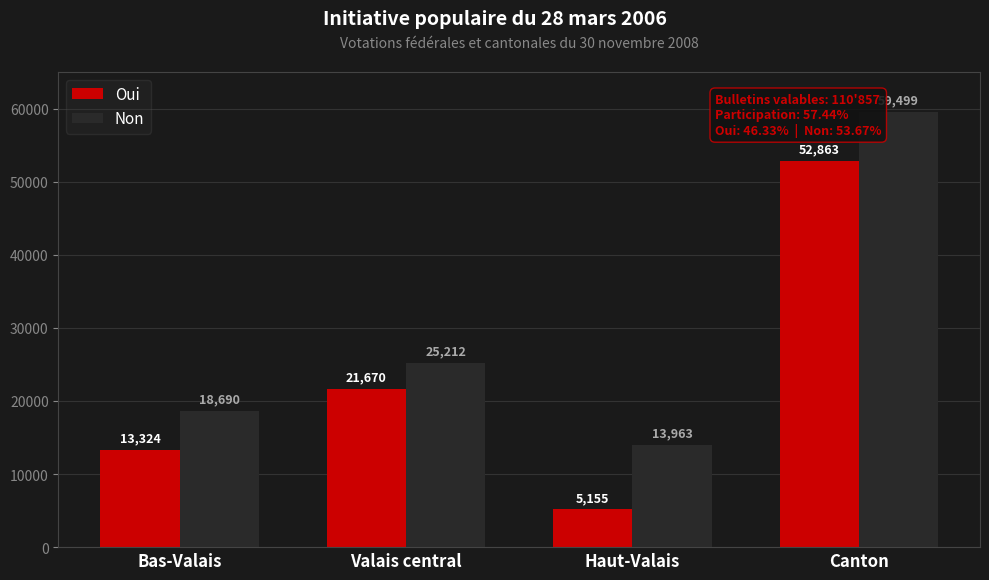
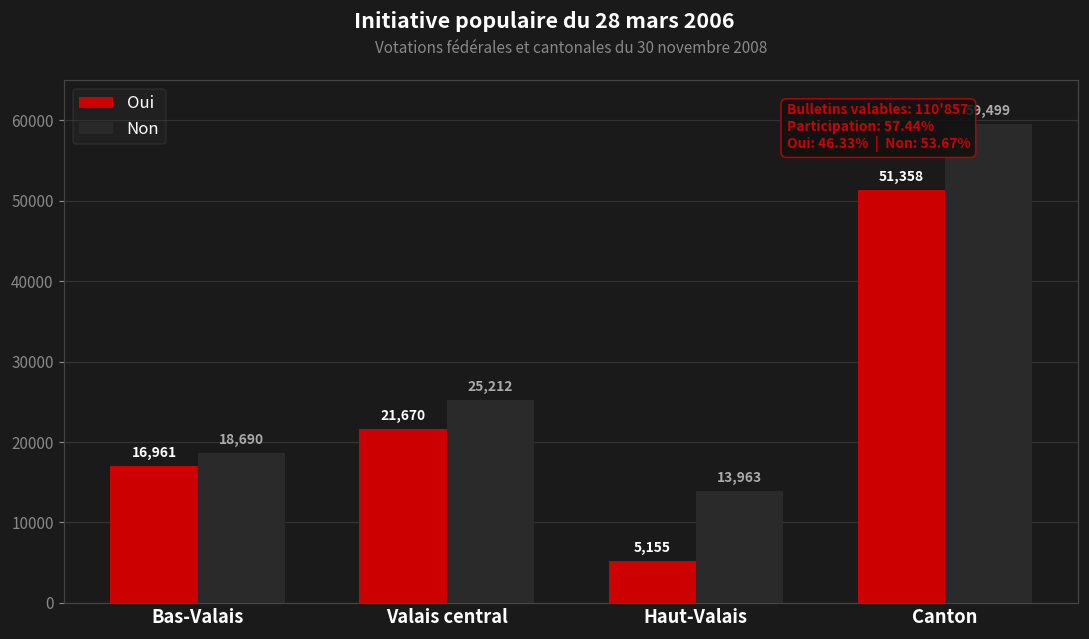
  {
    "Oui": {
-     "Bas-Valais": "13,324",
+     "Bas-Valais": "16,961",
      "Valais central": "21,670",
      "Haut-Valais": "5,155",
-     "Canton": "52,863"
+     "Canton": "51,358"
    },
    "Non": {
      "Bas-Valais": "18,690",
      "Valais central": "25,212",
      "Haut-Valais": "13,963",
      "Canton": "59,499"
    }
  }
